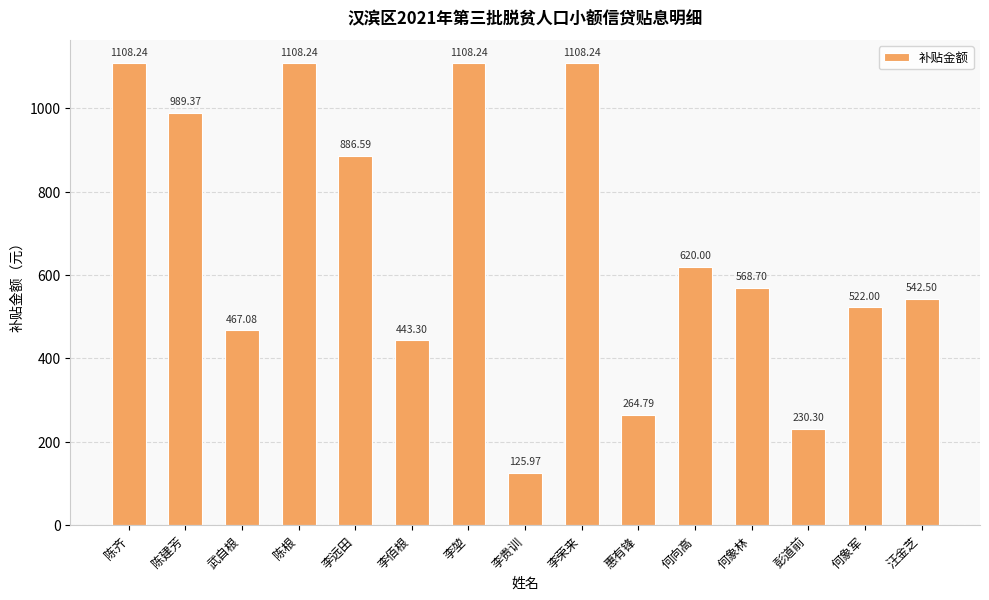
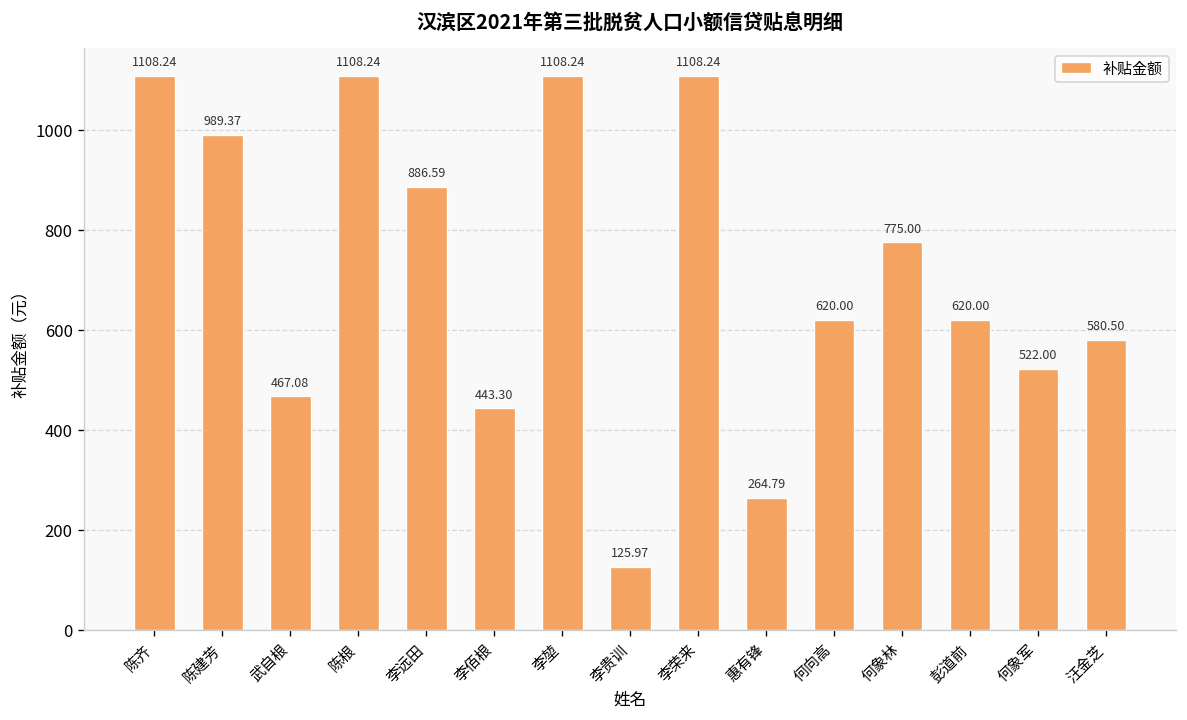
  {
    "陈齐": 1108.24,
    "陈建芳": 989.37,
    "武自根": 467.08,
    "陈根": 1108.24,
    "李远田": 886.59,
    "李佰根": 443.30,
    "李堃": 1108.24,
    "李贵训": 125.97,
    "李荣来": 1108.24,
    "惠有锋": 264.79,
    "何向高": 620.00,
-   "何象林": 568.70,
-   "彭道前": 230.30,
+   "何象林": 775.00,
+   "彭道前": 620.00,
    "何象军": 522.00,
-   "汪金芝": 542.50
+   "汪金芝": 580.50
  }
